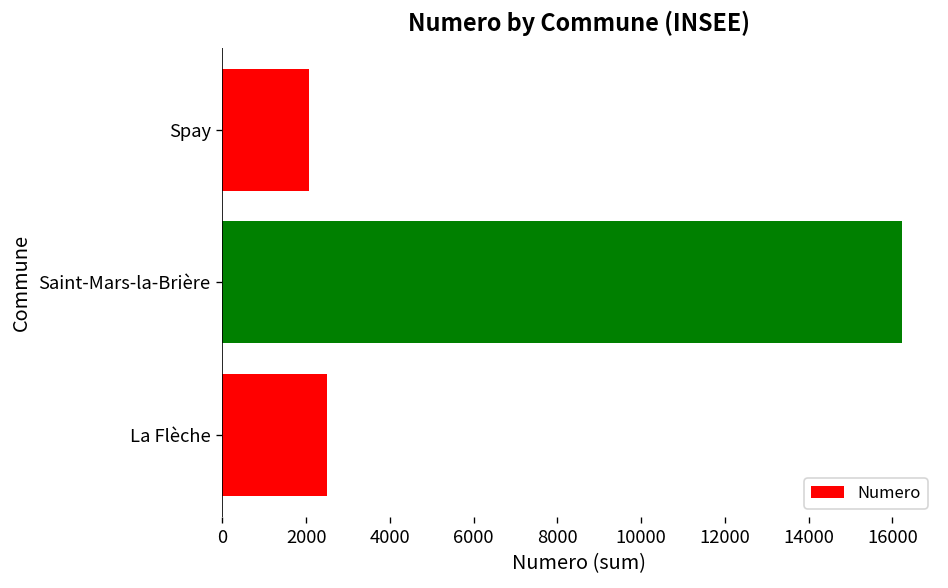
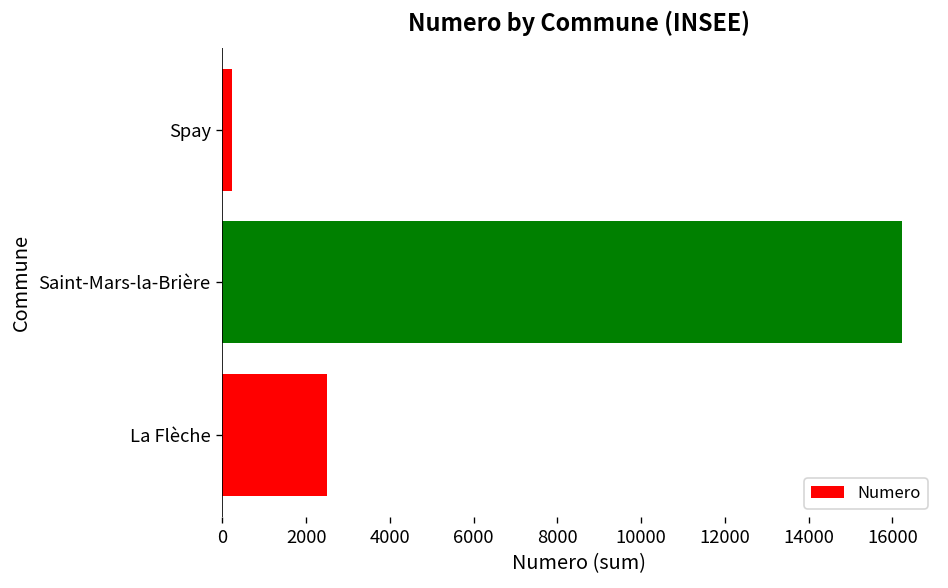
  {
-   "Spay": 2100,
+   "Spay": 200,
    "Saint-Mars-la-Brière": 16200,
    "La Flèche": 2500
  }
